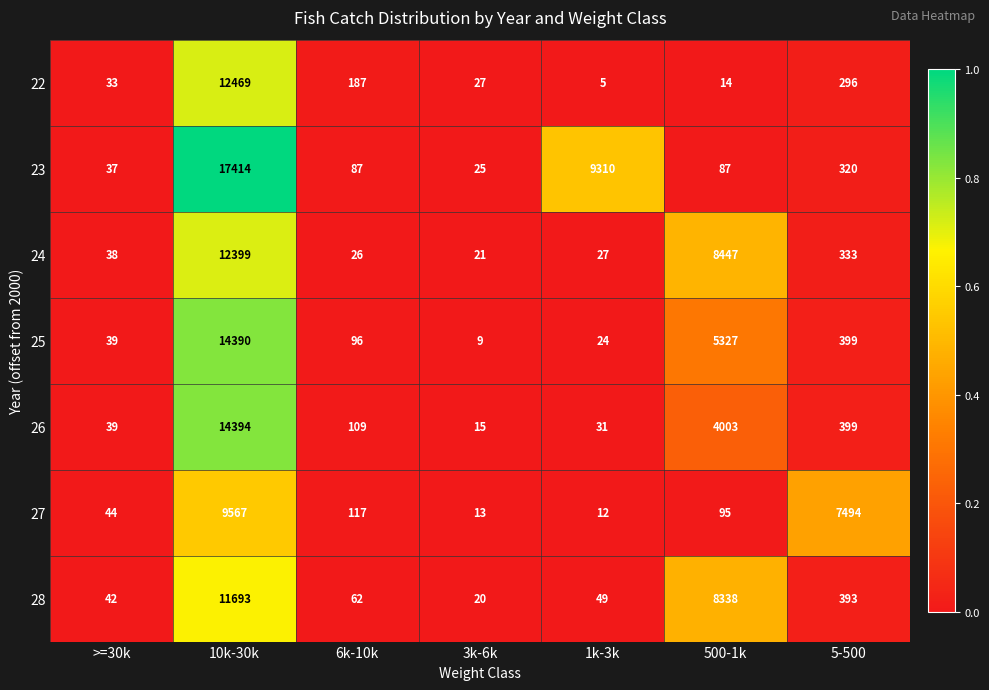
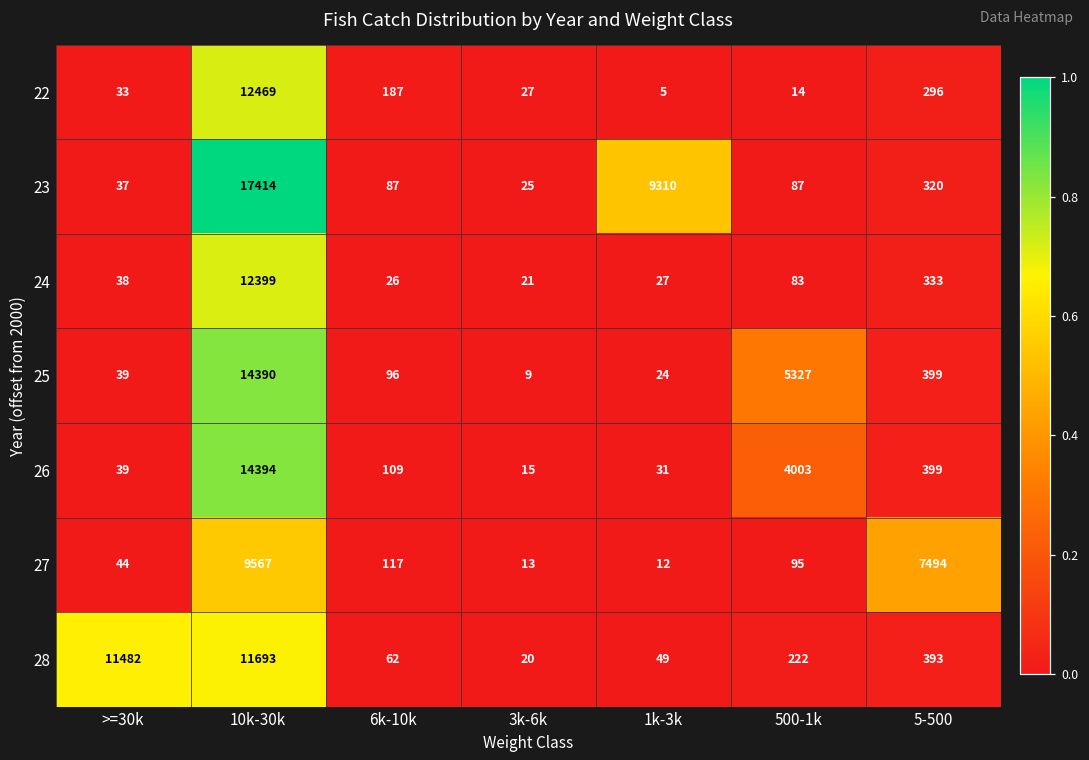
  {
    "22": {
      ">=30k": 33,
      "10k-30k": 12469,
      "6k-10k": 187,
      "3k-6k": 27,
      "1k-3k": 5,
      "500-1k": 14,
      "5-500": 296
    },
    "23": {
      ">=30k": 37,
      "10k-30k": 17414,
      "6k-10k": 87,
      "3k-6k": 25,
      "1k-3k": 9310,
      "500-1k": 87,
      "5-500": 320
    },
    "24": {
      ">=30k": 38,
      "10k-30k": 12399,
      "6k-10k": 26,
      "3k-6k": 21,
      "1k-3k": 27,
-     "500-1k": 8447,
+     "500-1k": 83,
      "5-500": 333
    },
    "25": {
      ">=30k": 39,
      "10k-30k": 14390,
      "6k-10k": 96,
      "3k-6k": 9,
      "1k-3k": 24,
      "500-1k": 5327,
      "5-500": 399
    },
    "26": {
      ">=30k": 39,
      "10k-30k": 14394,
      "6k-10k": 109,
      "3k-6k": 15,
      "1k-3k": 31,
      "500-1k": 4003,
      "5-500": 399
    },
    "27": {
      ">=30k": 44,
      "10k-30k": 9567,
      "6k-10k": 117,
      "3k-6k": 13,
      "1k-3k": 12,
      "500-1k": 95,
      "5-500": 7494
    },
    "28": {
-     ">=30k": 42,
+     ">=30k": 11482,
      "10k-30k": 11693,
      "6k-10k": 62,
      "3k-6k": 20,
      "1k-3k": 49,
-     "500-1k": 8338,
+     "500-1k": 222,
      "5-500": 393
    }
  }
